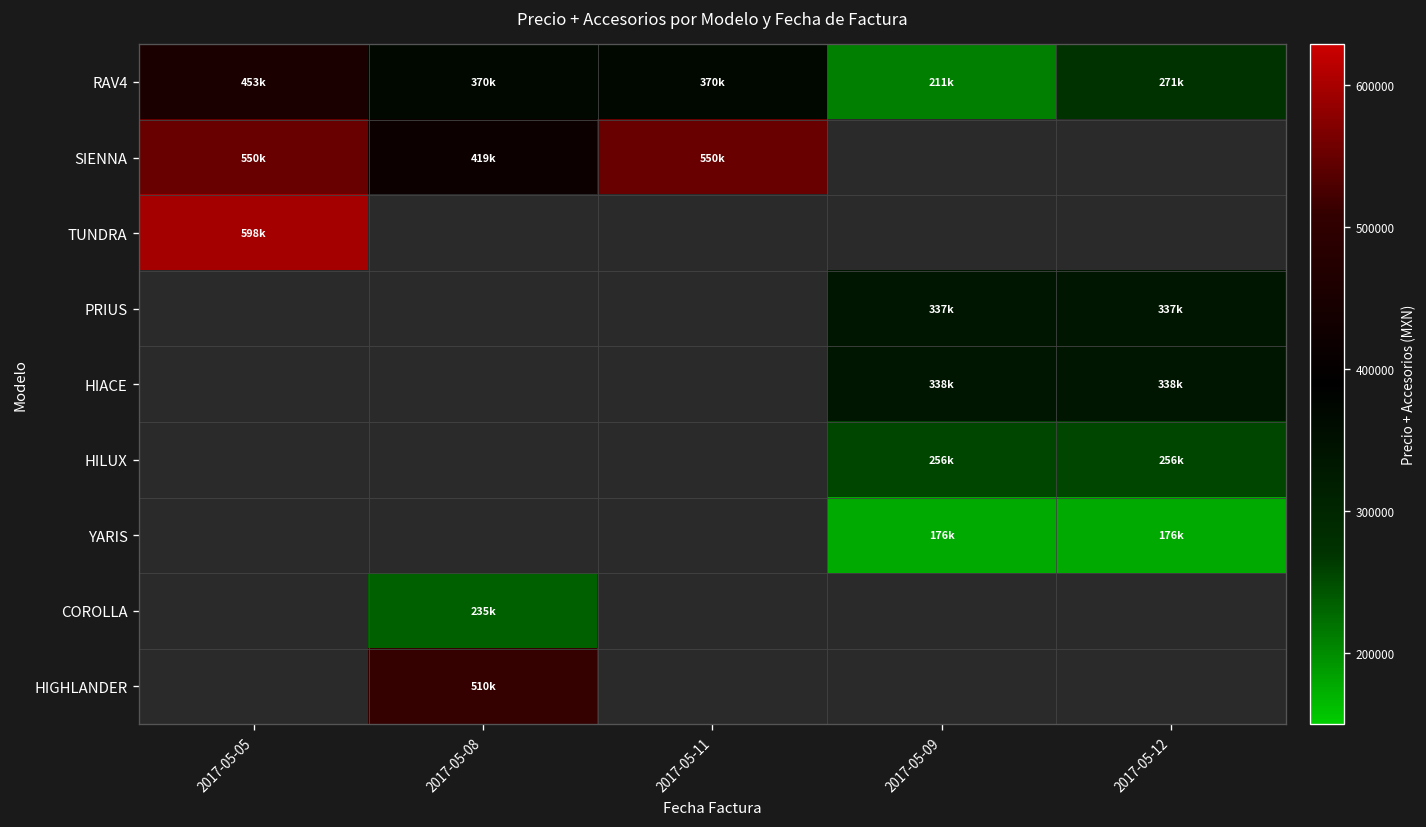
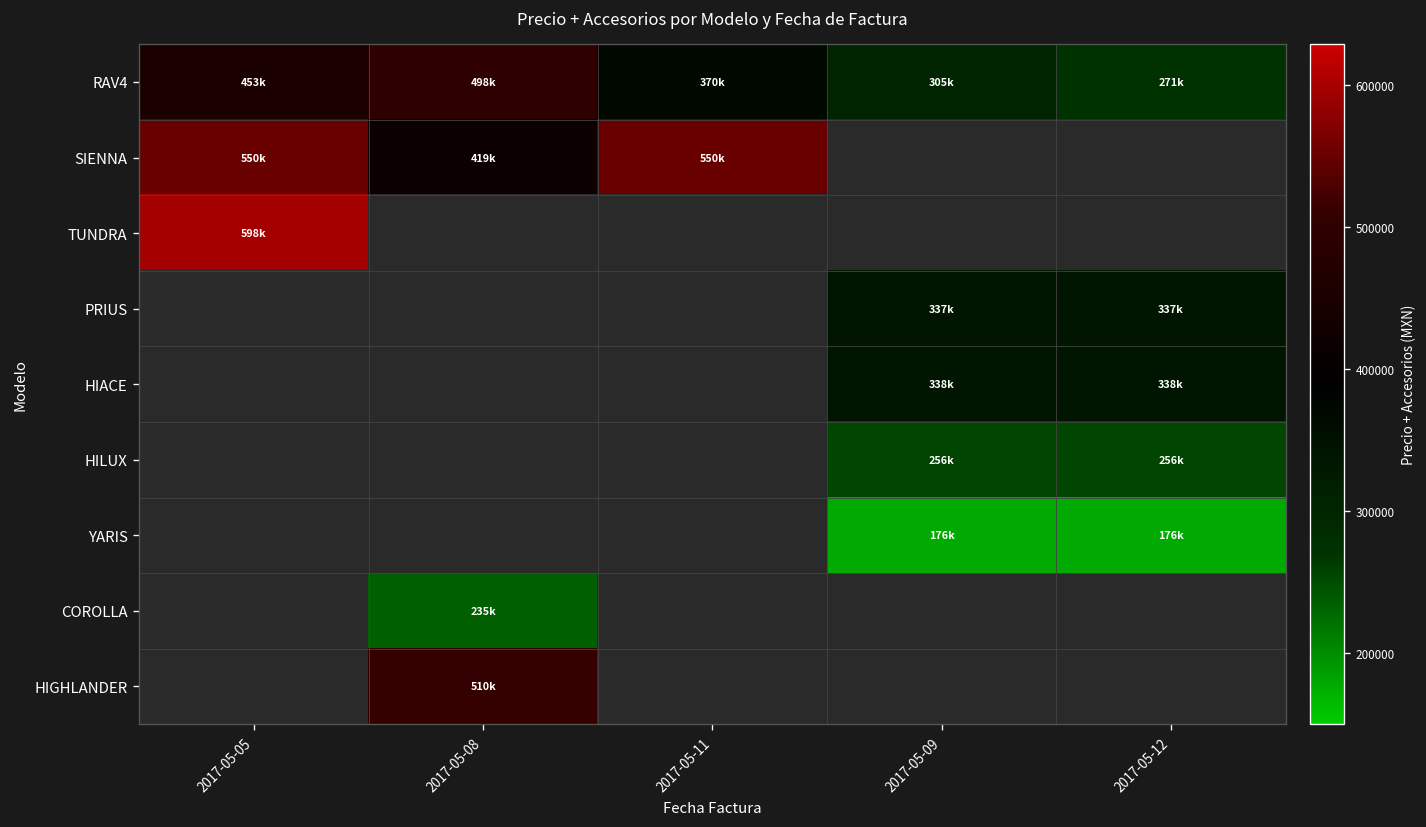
  {
    "RAV4": {
      "2017-05-05": "453k",
-     "2017-05-08": "370k",
+     "2017-05-08": "498k",
      "2017-05-11": "370k",
-     "2017-05-09": "211k",
+     "2017-05-09": "305k",
      "2017-05-12": "271k"
    },
    "SIENNA": {
      "2017-05-05": "550k",
      "2017-05-08": "419k",
      "2017-05-11": "550k"
    },
    "TUNDRA": {
      "2017-05-05": "598k"
    },
    "PRIUS": {
      "2017-05-09": "337k",
      "2017-05-12": "337k"
    },
    "HIACE": {
      "2017-05-09": "338k",
      "2017-05-12": "338k"
    },
    "HILUX": {
      "2017-05-09": "256k",
      "2017-05-12": "256k"
    },
    "YARIS": {
      "2017-05-09": "176k",
      "2017-05-12": "176k"
    },
    "COROLLA": {
      "2017-05-08": "235k"
    },
    "HIGHLANDER": {
      "2017-05-08": "510k"
    }
  }
